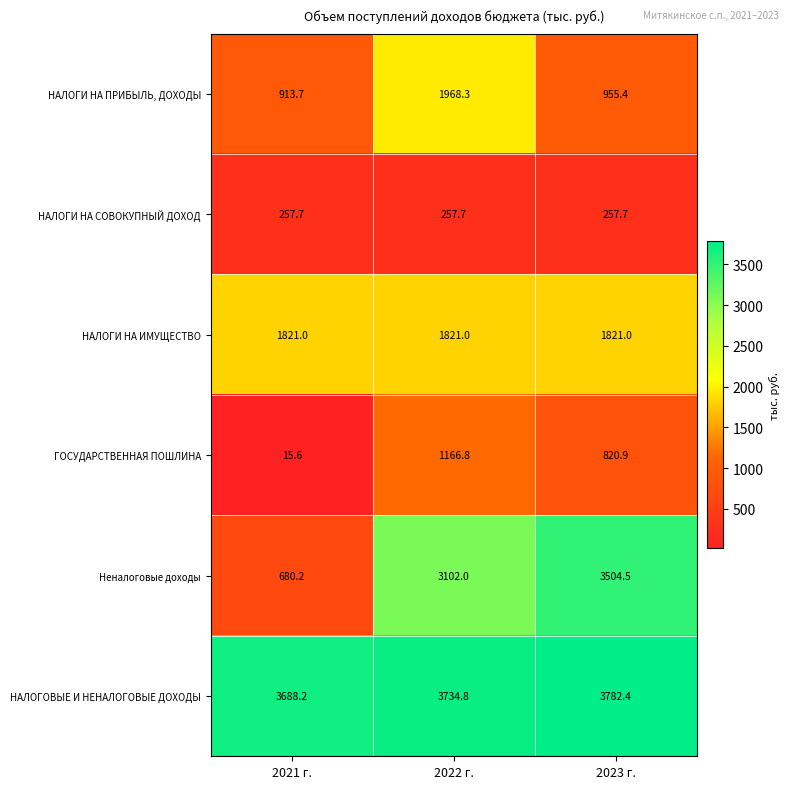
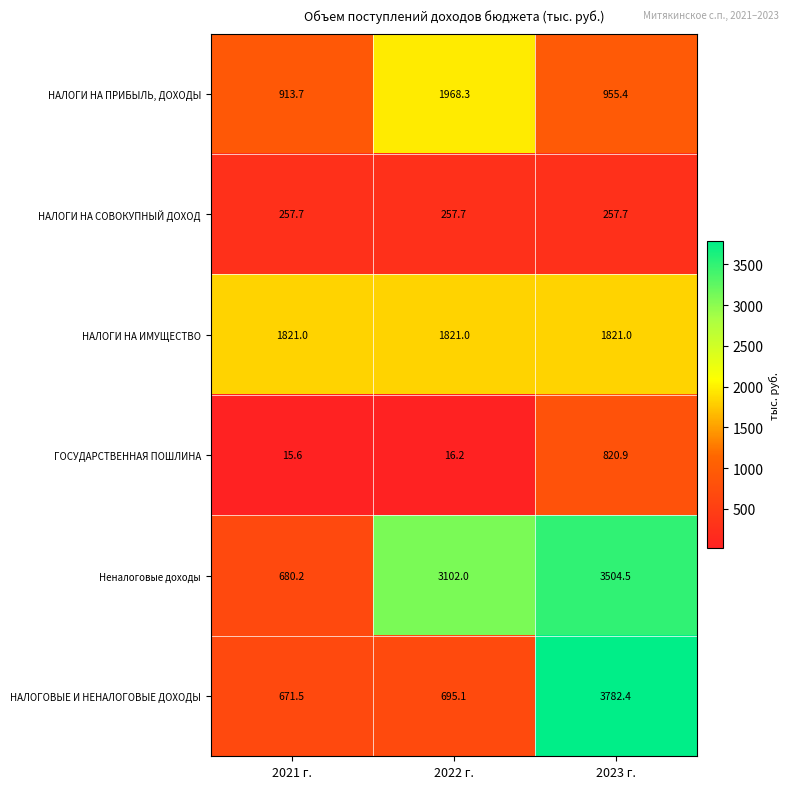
  {
    "НАЛОГИ НА ПРИБЫЛЬ, ДОХОДЫ": {
      "2021 г.": 913.7,
      "2022 г.": 1968.3,
      "2023 г.": 955.4
    },
    "НАЛОГИ НА СОВОКУПНЫЙ ДОХОД": {
      "2021 г.": 257.7,
      "2022 г.": 257.7,
      "2023 г.": 257.7
    },
    "НАЛОГИ НА ИМУЩЕСТВО": {
      "2021 г.": 1821.0,
      "2022 г.": 1821.0,
      "2023 г.": 1821.0
    },
    "ГОСУДАРСТВЕННАЯ ПОШЛИНА": {
      "2021 г.": 15.6,
-     "2022 г.": 1166.8,
+     "2022 г.": 16.2,
      "2023 г.": 820.9
    },
    "Неналоговые доходы": {
      "2021 г.": 680.2,
      "2022 г.": 3102.0,
      "2023 г.": 3504.5
    },
    "НАЛОГОВЫЕ И НЕНАЛОГОВЫЕ ДОХОДЫ": {
-     "2021 г.": 3688.2,
-     "2022 г.": 3734.8,
+     "2021 г.": 671.5,
+     "2022 г.": 695.1,
      "2023 г.": 3782.4
    }
  }
